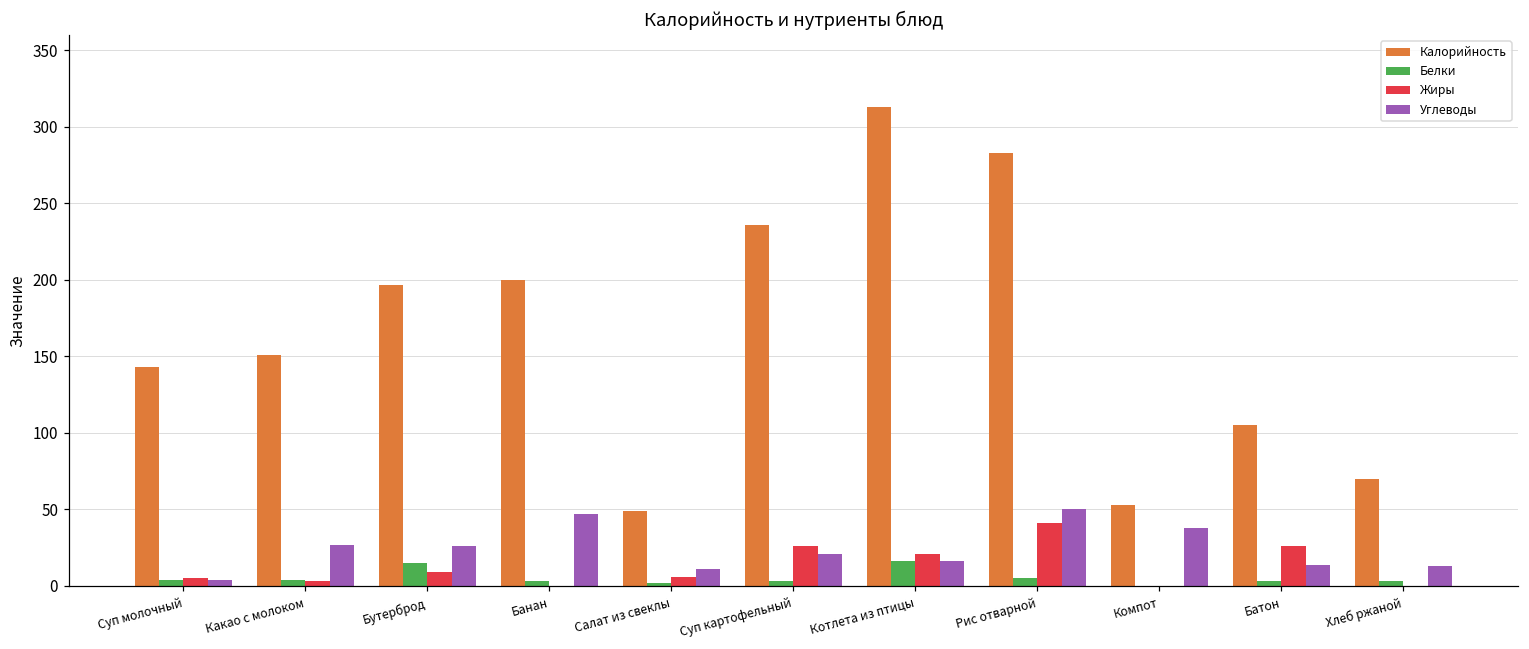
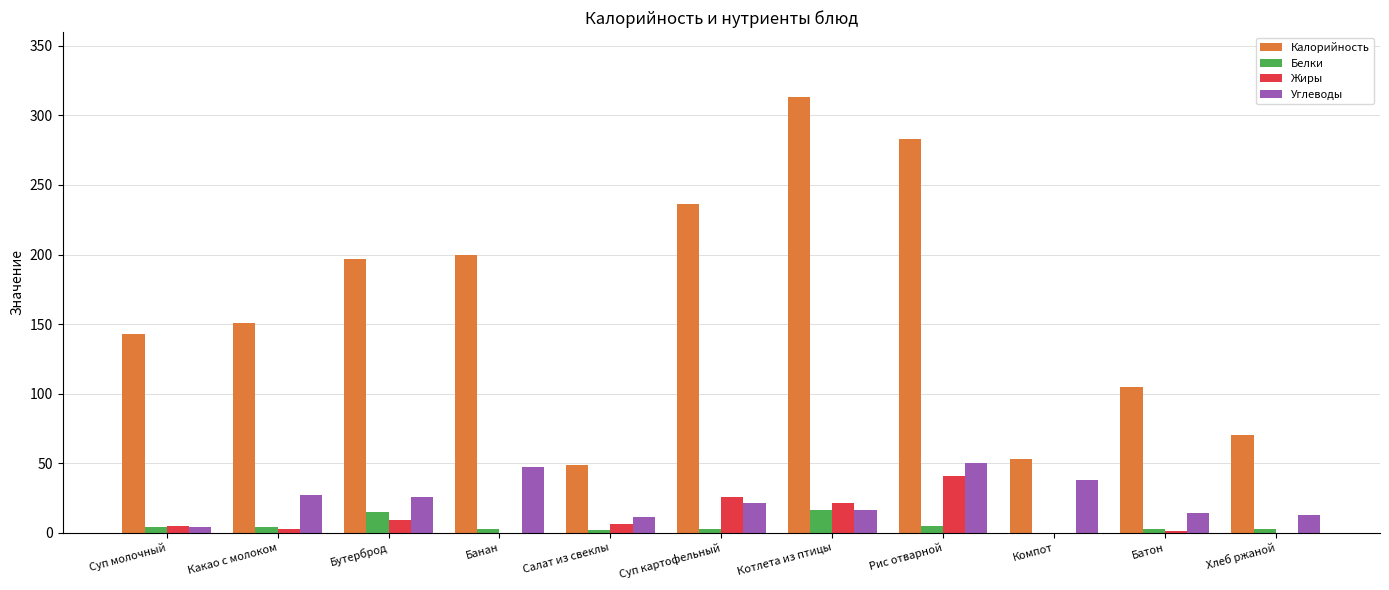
  {
    "Калорийность": {
      "Суп молочный": 143,
      "Какао с молоком": 151,
      "Бутерброд": 197,
      "Банан": 200,
      "Салат из свеклы": 49,
      "Суп картофельный": 236,
      "Котлета из птицы": 313,
      "Рис отварной": 283,
      "Компот": 53,
      "Батон": 105,
      "Хлеб ржаной": 70
    },
    "Белки": {
      "Суп молочный": 4,
      "Какао с молоком": 4,
      "Бутерброд": 15,
      "Банан": 3,
      "Салат из свеклы": 2,
      "Суп картофельный": 3,
      "Котлета из птицы": 16,
      "Рис отварной": 5,
      "Компот": 0,
      "Батон": 3,
      "Хлеб ржаной": 3
    },
    "Жиры": {
      "Суп молочный": 5,
      "Какао с молоком": 3,
      "Бутерброд": 9,
      "Банан": 0,
      "Салат из свеклы": 6,
      "Суп картофельный": 26,
      "Котлета из птицы": 21,
      "Рис отварной": 41,
      "Компот": 0,
-     "Батон": 26,
+     "Батон": 1,
      "Хлеб ржаной": 0
    },
    "Углеводы": {
      "Суп молочный": 4,
      "Какао с молоком": 27,
      "Бутерброд": 26,
      "Банан": 47,
      "Салат из свеклы": 11,
      "Суп картофельный": 21,
      "Котлета из птицы": 16,
      "Рис отварной": 50,
      "Компот": 38,
      "Батон": 14,
      "Хлеб ржаной": 13
    }
  }
